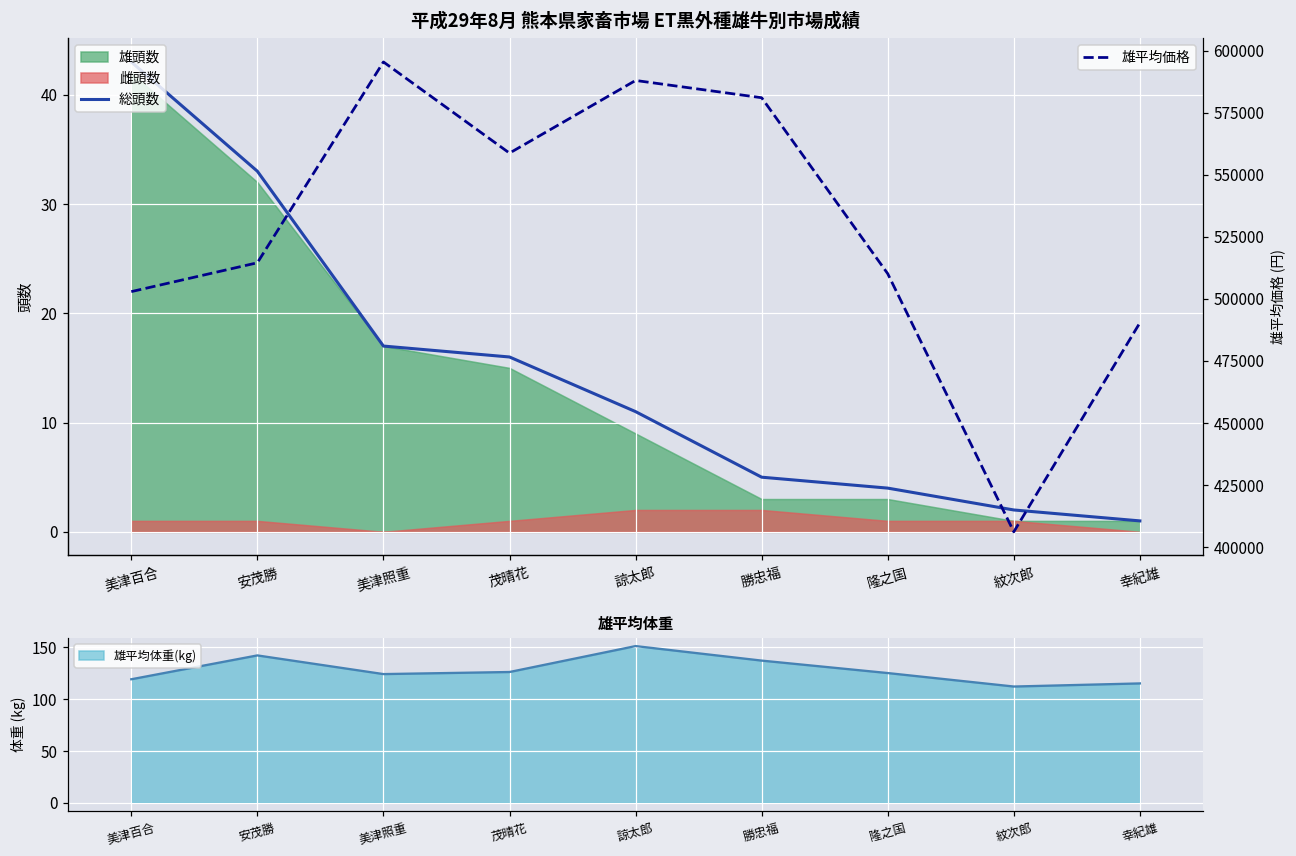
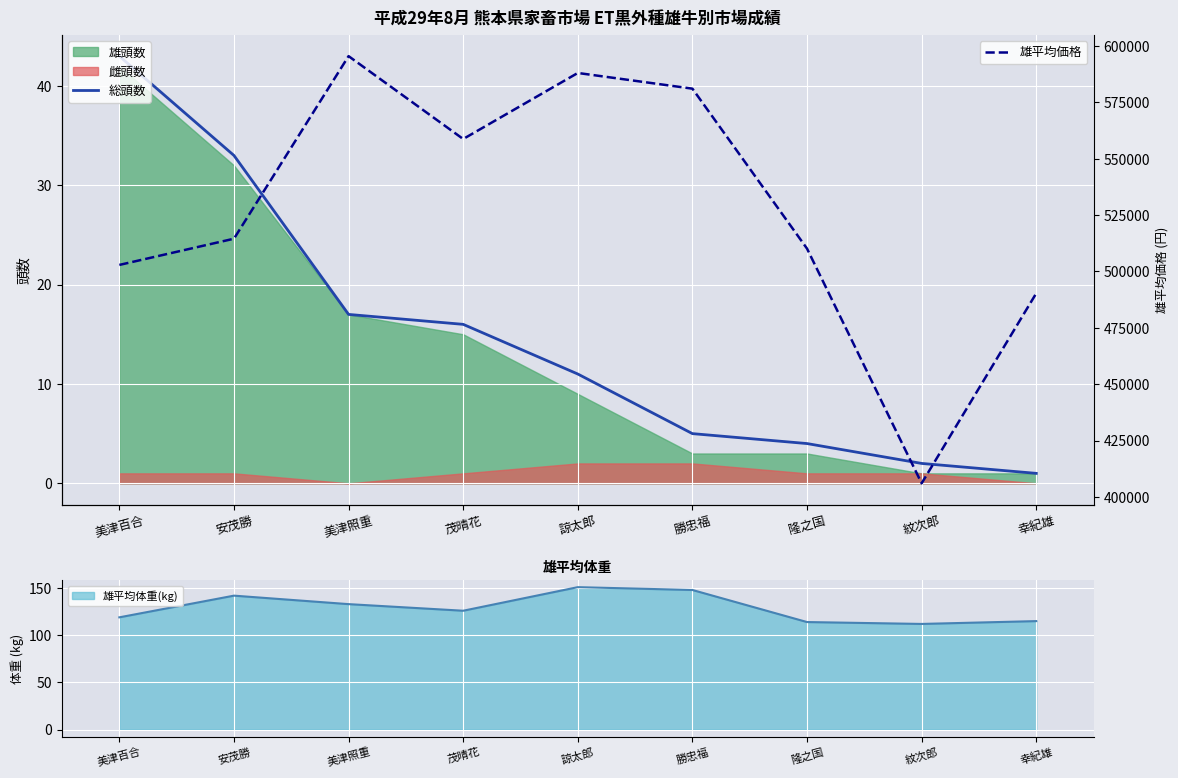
  {
    "雄平均体重": {
      "美津百合": 120,
      "安茂勝": 140,
-     "美津照重": 120,
+     "美津照重": 130,
      "茂晴花": 130,
      "諒太郎": 150,
-     "勝忠福": 140,
-     "隆之国": 130,
+     "勝忠福": 150,
+     "隆之国": 110,
      "紋次郎": 110,
      "幸紀雄": 120
    }
  }
